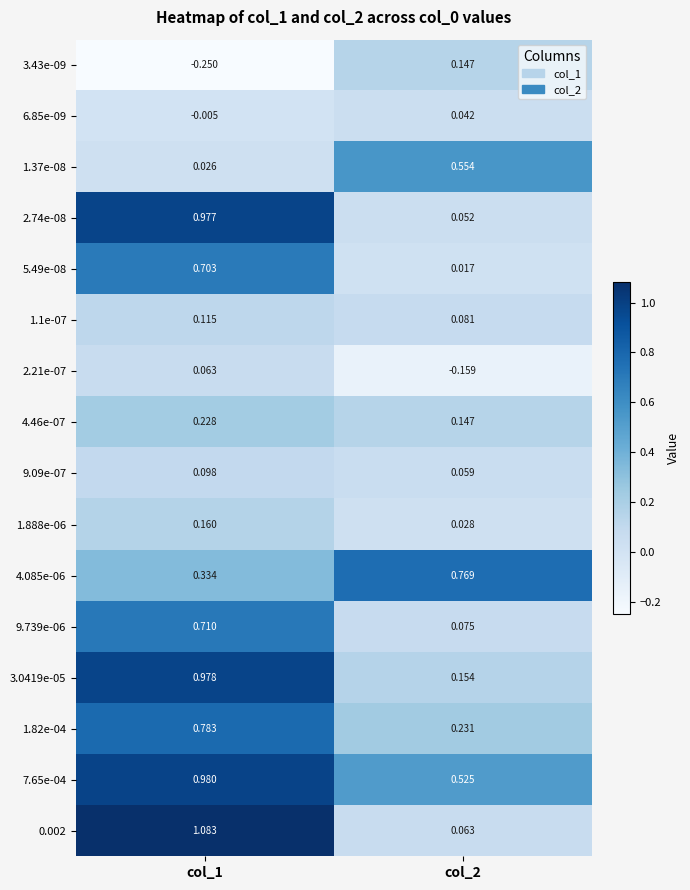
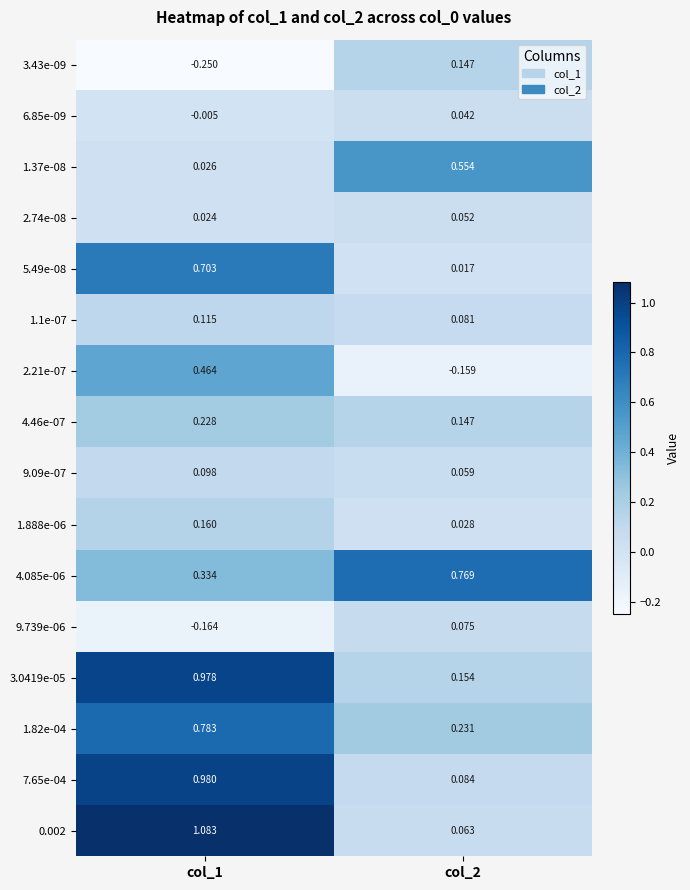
  {
    "3.43e-09": {
      "col_1": -0.250,
      "col_2": 0.147
    },
    "6.85e-09": {
      "col_1": -0.005,
      "col_2": 0.042
    },
    "1.37e-08": {
      "col_1": 0.026,
      "col_2": 0.554
    },
    "2.74e-08": {
-     "col_1": 0.977,
+     "col_1": 0.024,
      "col_2": 0.052
    },
    "5.49e-08": {
      "col_1": 0.703,
      "col_2": 0.017
    },
    "1.1e-07": {
      "col_1": 0.115,
      "col_2": 0.081
    },
    "2.21e-07": {
-     "col_1": 0.063,
+     "col_1": 0.464,
      "col_2": -0.159
    },
    "4.46e-07": {
      "col_1": 0.228,
      "col_2": 0.147
    },
    "9.09e-07": {
      "col_1": 0.098,
      "col_2": 0.059
    },
    "1.888e-06": {
      "col_1": 0.160,
      "col_2": 0.028
    },
    "4.085e-06": {
      "col_1": 0.334,
      "col_2": 0.769
    },
    "9.739e-06": {
-     "col_1": 0.710,
+     "col_1": -0.164,
      "col_2": 0.075
    },
    "3.0419e-05": {
      "col_1": 0.978,
      "col_2": 0.154
    },
    "1.82e-04": {
      "col_1": 0.783,
      "col_2": 0.231
    },
    "7.65e-04": {
      "col_1": 0.980,
-     "col_2": 0.525
+     "col_2": 0.084
    },
    "0.002": {
      "col_1": 1.083,
      "col_2": 0.063
    }
  }
